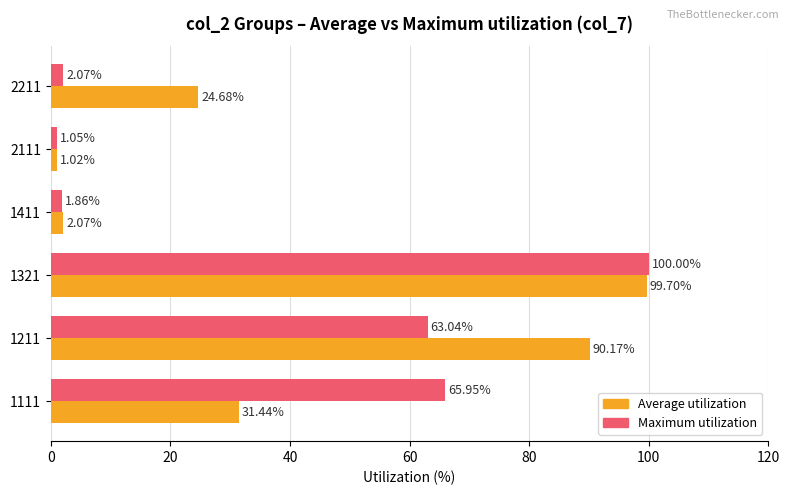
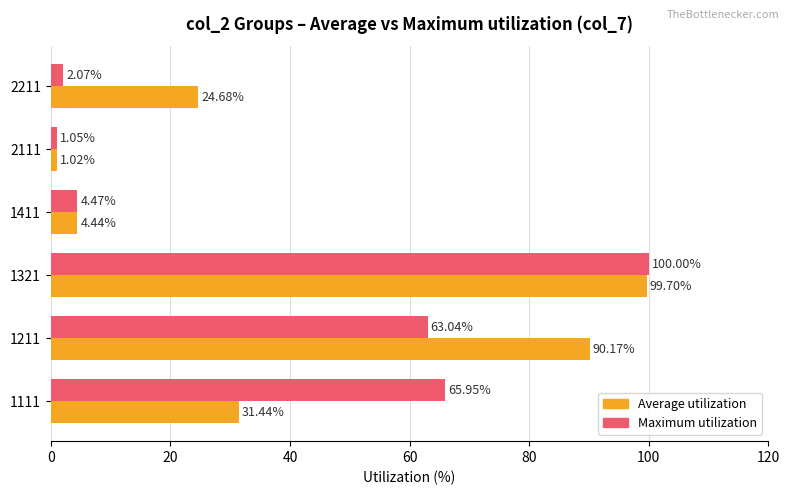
  {
    "Average utilization": {
      "2211": "24.68%",
      "2111": "1.02%",
-     "1411": "2.07%",
+     "1411": "4.44%",
      "1321": "99.70%",
      "1211": "90.17%",
      "1111": "31.44%"
    },
    "Maximum utilization": {
      "2211": "2.07%",
      "2111": "1.05%",
-     "1411": "1.86%",
+     "1411": "4.47%",
      "1321": "100.00%",
      "1211": "63.04%",
      "1111": "65.95%"
    }
  }
